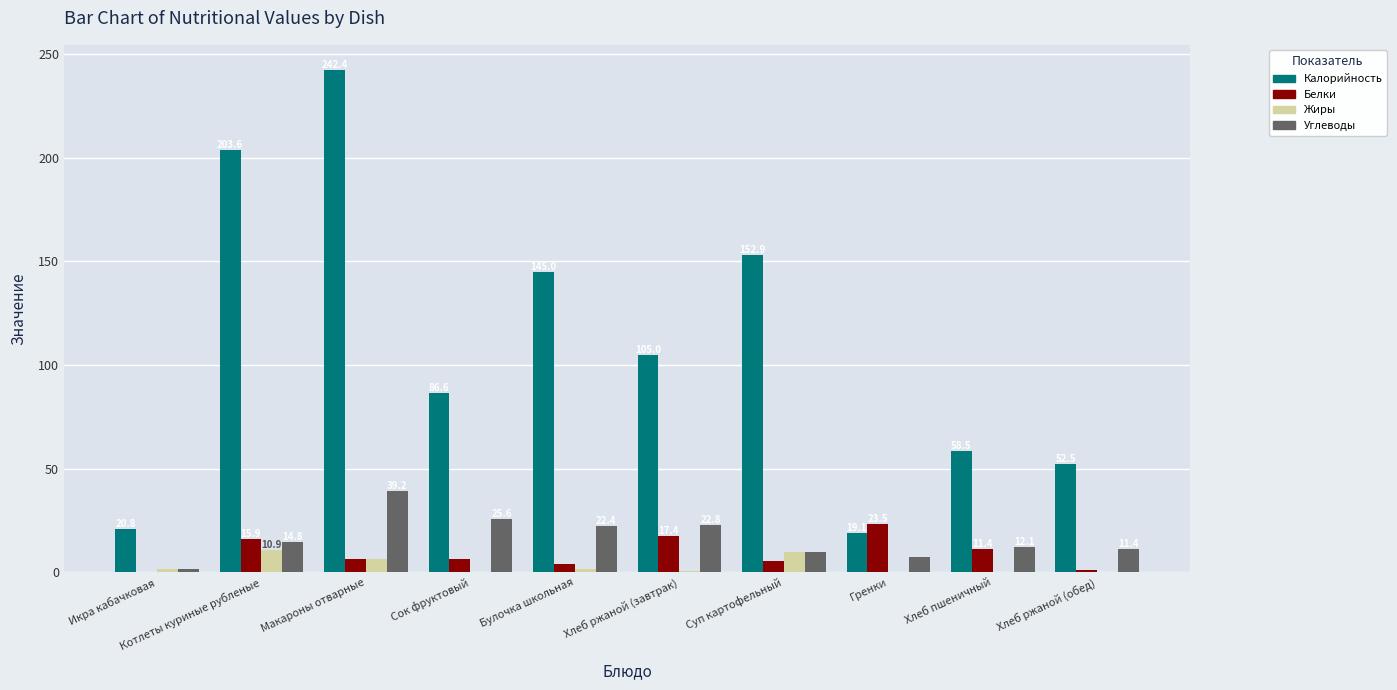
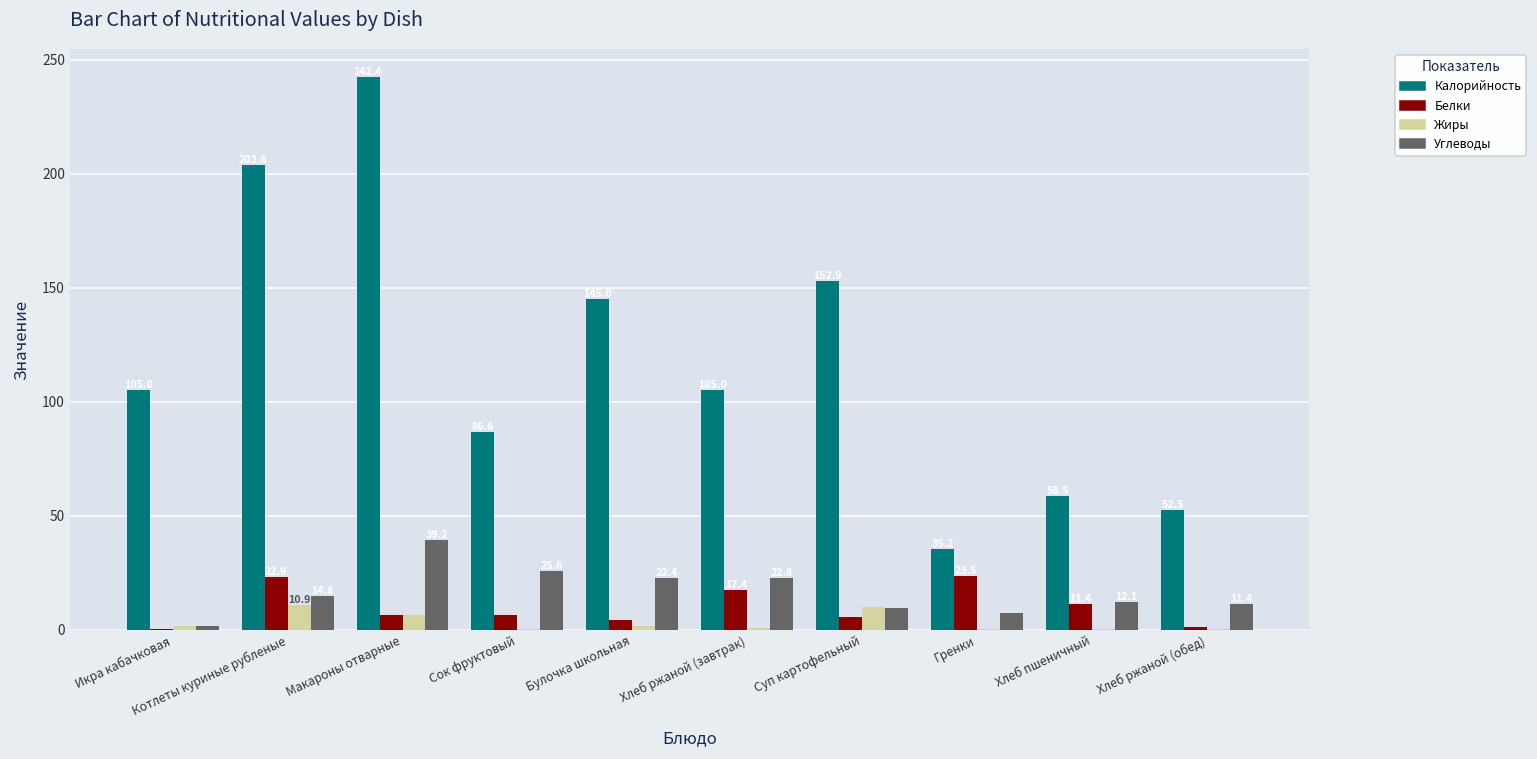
  {
    "Калорийность": {
-     "Икра кабачковая": 21,
+     "Икра кабачковая": 105,
      "Котлеты куриные рубленые": 204,
      "Макароны отварные": 242,
      "Сок фруктовый": 87,
      "Булочка школьная": 145,
      "Хлеб ржаной (завтрак)": 105,
      "Суп картофельный": 153,
-     "Гренки": 19,
+     "Гренки": 35,
      "Хлеб пшеничный": 58,
      "Хлеб ржаной (обед)": 53
    },
    "Белки": {
-     "Котлеты куриные рубленые": 16,
+     "Котлеты куриные рубленые": 23,
      "Макароны отварные": 6,
      "Сок фруктовый": 6,
      "Булочка школьная": 4,
      "Хлеб ржаной (завтрак)": 17,
      "Суп картофельный": 5,
      "Гренки": 23,
      "Хлеб пшеничный": 11,
      "Хлеб ржаной (обед)": 1
    },
    "Жиры": {
      "Котлеты куриные рубленые": 10.9
    },
    "Углеводы": {
      "Икра кабачковая": 2,
      "Котлеты куриные рубленые": 15,
      "Макароны отварные": 39,
      "Сок фруктовый": 26,
      "Булочка школьная": 22,
      "Хлеб ржаной (завтрак)": 23,
      "Суп картофельный": 10,
      "Гренки": 7,
      "Хлеб пшеничный": 12,
      "Хлеб ржаной (обед)": 11
    }
  }
